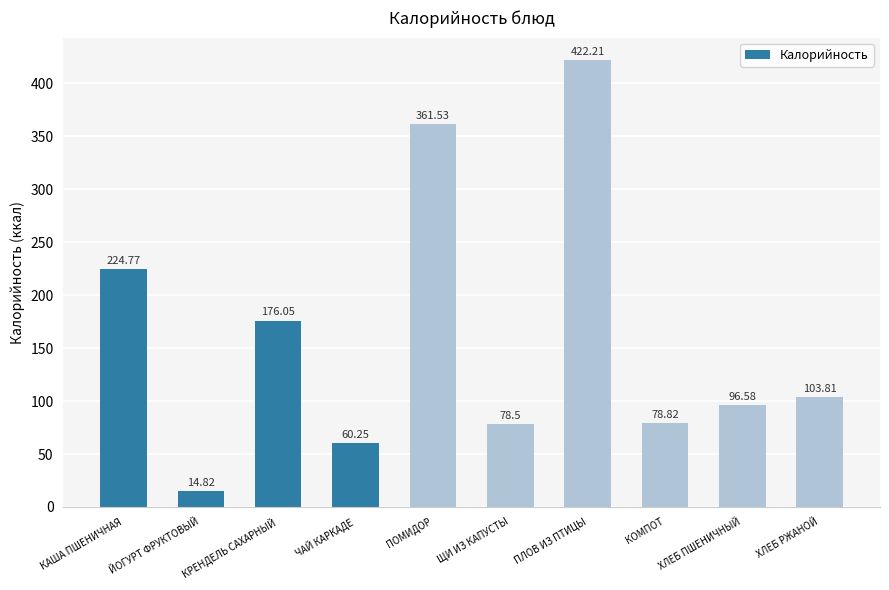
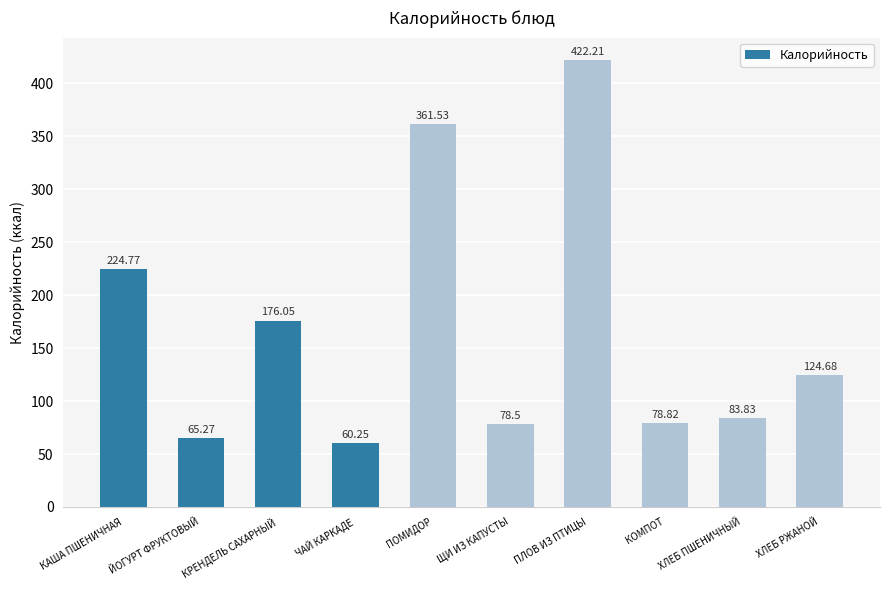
  {
    "КАША ПШЕНИЧНАЯ": 224.77,
-   "ЙОГУРТ ФРУКТОВЫЙ": 14.82,
+   "ЙОГУРТ ФРУКТОВЫЙ": 65.27,
    "КРЕНДЕЛЬ САХАРНЫЙ": 176.05,
    "ЧАЙ КАРКАДЕ": 60.25,
    "ПОМИДОР": 361.53,
    "ЩИ ИЗ КАПУСТЫ": 78.5,
    "ПЛОВ ИЗ ПТИЦЫ": 422.21,
    "КОМПОТ": 78.82,
-   "ХЛЕБ ПШЕНИЧНЫЙ": 96.58,
-   "ХЛЕБ РЖАНОЙ": 103.81
+   "ХЛЕБ ПШЕНИЧНЫЙ": 83.83,
+   "ХЛЕБ РЖАНОЙ": 124.68
  }
